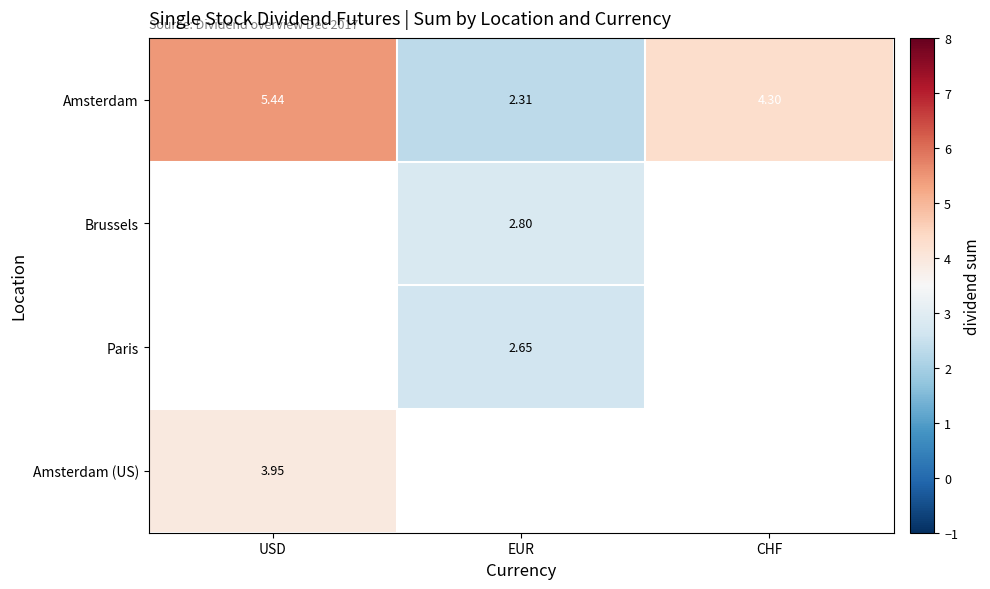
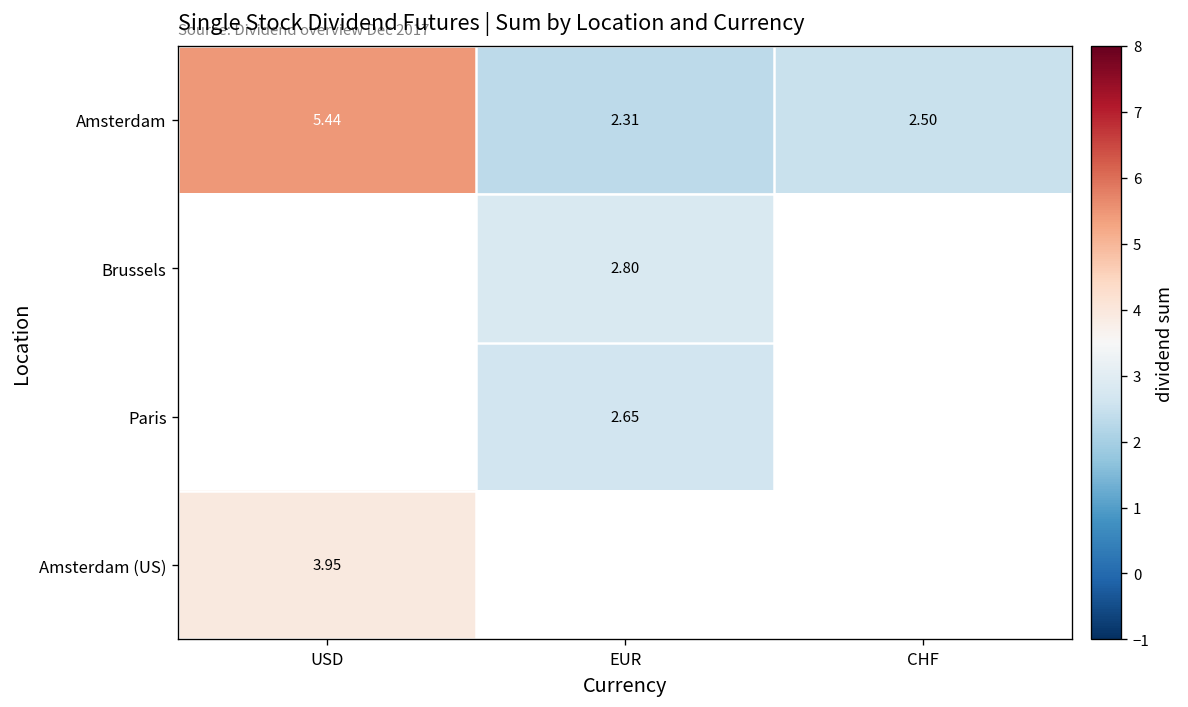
  {
    "Amsterdam": {
      "USD": 5.44,
      "EUR": 2.31,
-     "CHF": 4.30
+     "CHF": 2.50
    },
    "Brussels": {
      "EUR": 2.80
    },
    "Paris": {
      "EUR": 2.65
    },
    "Amsterdam (US)": {
      "USD": 3.95
    }
  }
